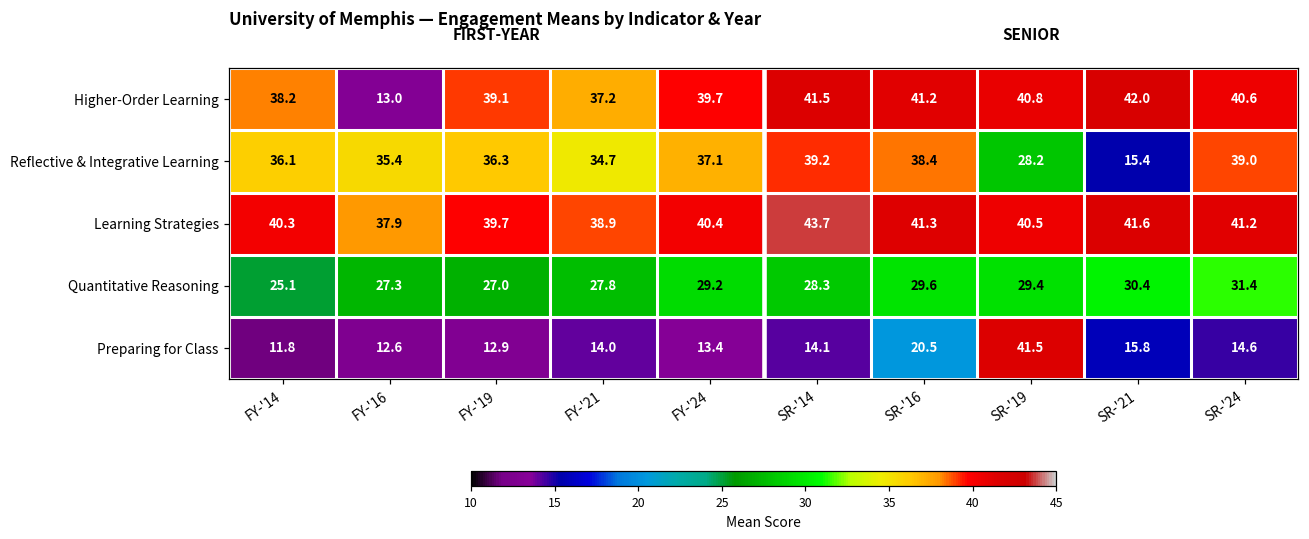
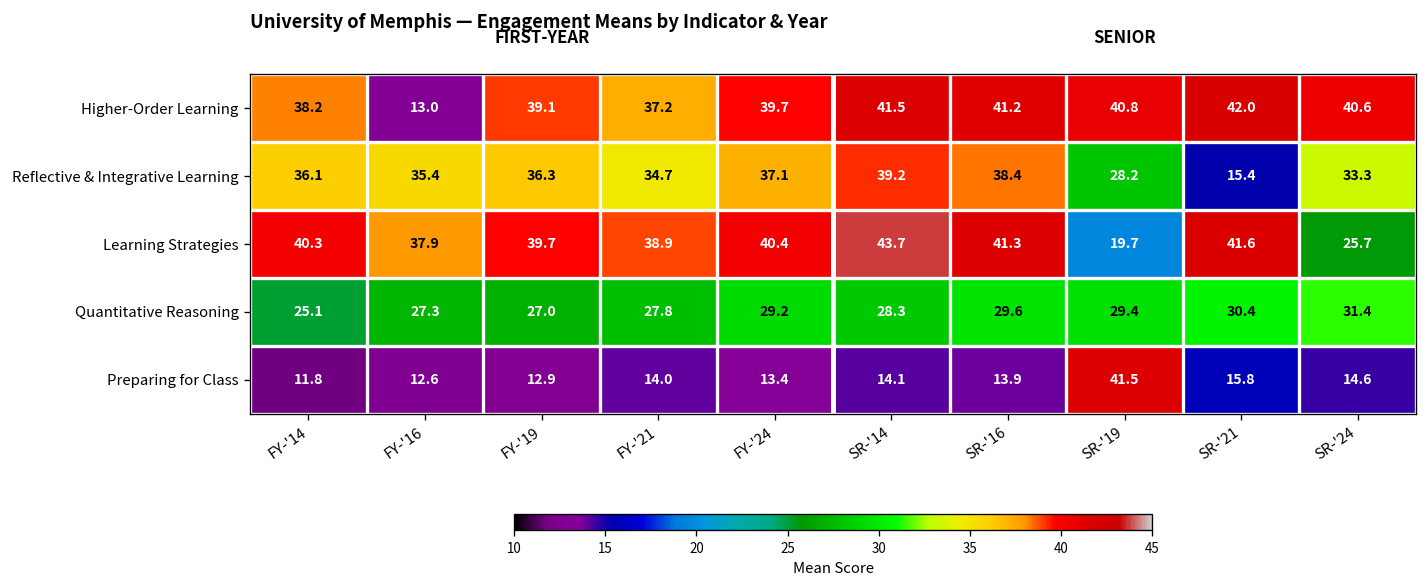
  {
    "Higher-Order Learning": {
      "FY-'14": 38.2,
      "FY-'16": 13.0,
      "FY-'19": 39.1,
      "FY-'21": 37.2,
      "FY-'24": 39.7,
      "SR-'14": 41.5,
      "SR-'16": 41.2,
      "SR-'19": 40.8,
      "SR-'21": 42.0,
      "SR-'24": 40.6
    },
    "Reflective & Integrative Learning": {
      "FY-'14": 36.1,
      "FY-'16": 35.4,
      "FY-'19": 36.3,
      "FY-'21": 34.7,
      "FY-'24": 37.1,
      "SR-'14": 39.2,
      "SR-'16": 38.4,
      "SR-'19": 28.2,
      "SR-'21": 15.4,
-     "SR-'24": 39.0
+     "SR-'24": 33.3
    },
    "Learning Strategies": {
      "FY-'14": 40.3,
      "FY-'16": 37.9,
      "FY-'19": 39.7,
      "FY-'21": 38.9,
      "FY-'24": 40.4,
      "SR-'14": 43.7,
      "SR-'16": 41.3,
-     "SR-'19": 40.5,
+     "SR-'19": 19.7,
      "SR-'21": 41.6,
-     "SR-'24": 41.2
+     "SR-'24": 25.7
    },
    "Quantitative Reasoning": {
      "FY-'14": 25.1,
      "FY-'16": 27.3,
      "FY-'19": 27.0,
      "FY-'21": 27.8,
      "FY-'24": 29.2,
      "SR-'14": 28.3,
      "SR-'16": 29.6,
      "SR-'19": 29.4,
      "SR-'21": 30.4,
      "SR-'24": 31.4
    },
    "Preparing for Class": {
      "FY-'14": 11.8,
      "FY-'16": 12.6,
      "FY-'19": 12.9,
      "FY-'21": 14.0,
      "FY-'24": 13.4,
      "SR-'14": 14.1,
-     "SR-'16": 20.5,
+     "SR-'16": 13.9,
      "SR-'19": 41.5,
      "SR-'21": 15.8,
      "SR-'24": 14.6
    }
  }
